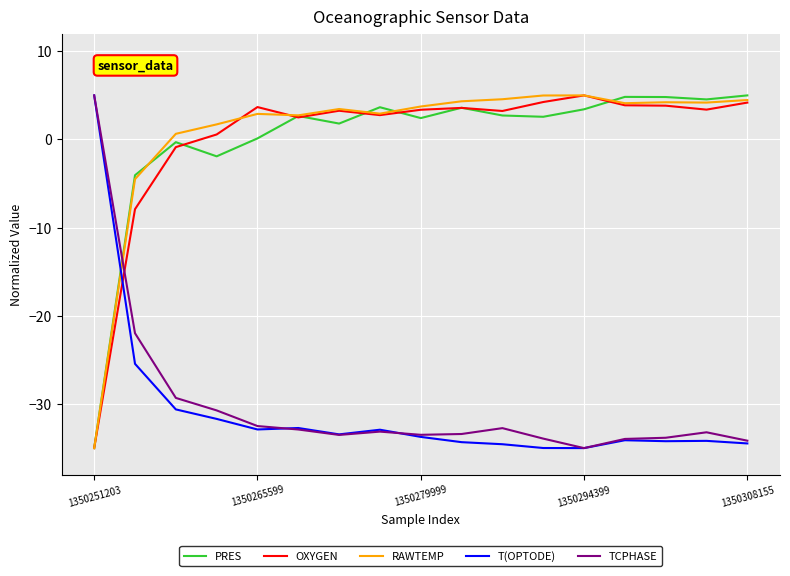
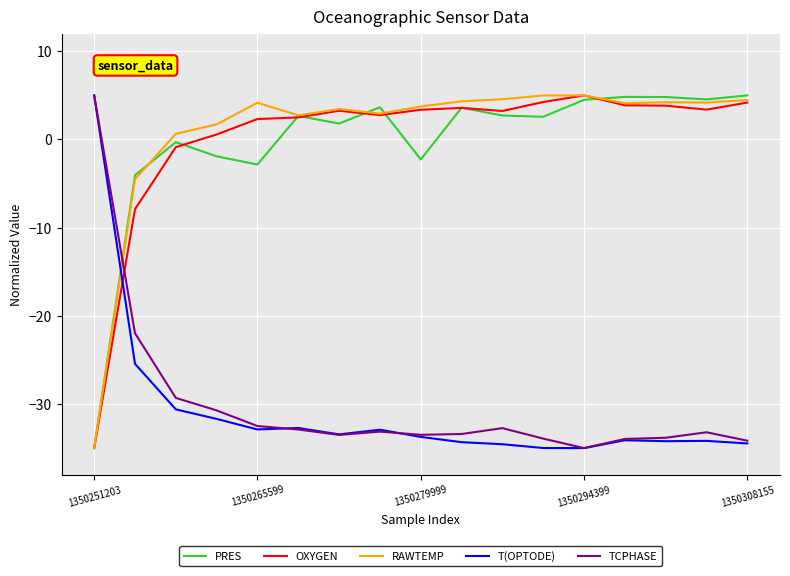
  {
    "PRES": {
-     "1350265599": 0,
-     "1350279999": 2,
-     "1350294399": 3,
+     "1350265599": -3,
+     "1350279999": -2,
+     "1350294399": 4,
      "1350308155": 5
    },
    "OXYGEN": {
-     "1350265599": 4,
+     "1350265599": 2,
      "1350279999": 3
    },
    "RAWTEMP": {
-     "1350265599": 3,
+     "1350265599": 4,
      "1350279999": 4
    },
    "T(OPTODE)": {
      "1350265599": -33,
      "1350308155": -34
    },
    "TCPHASE": {
      "1350265599": -32,
      "1350308155": -34
    }
  }
